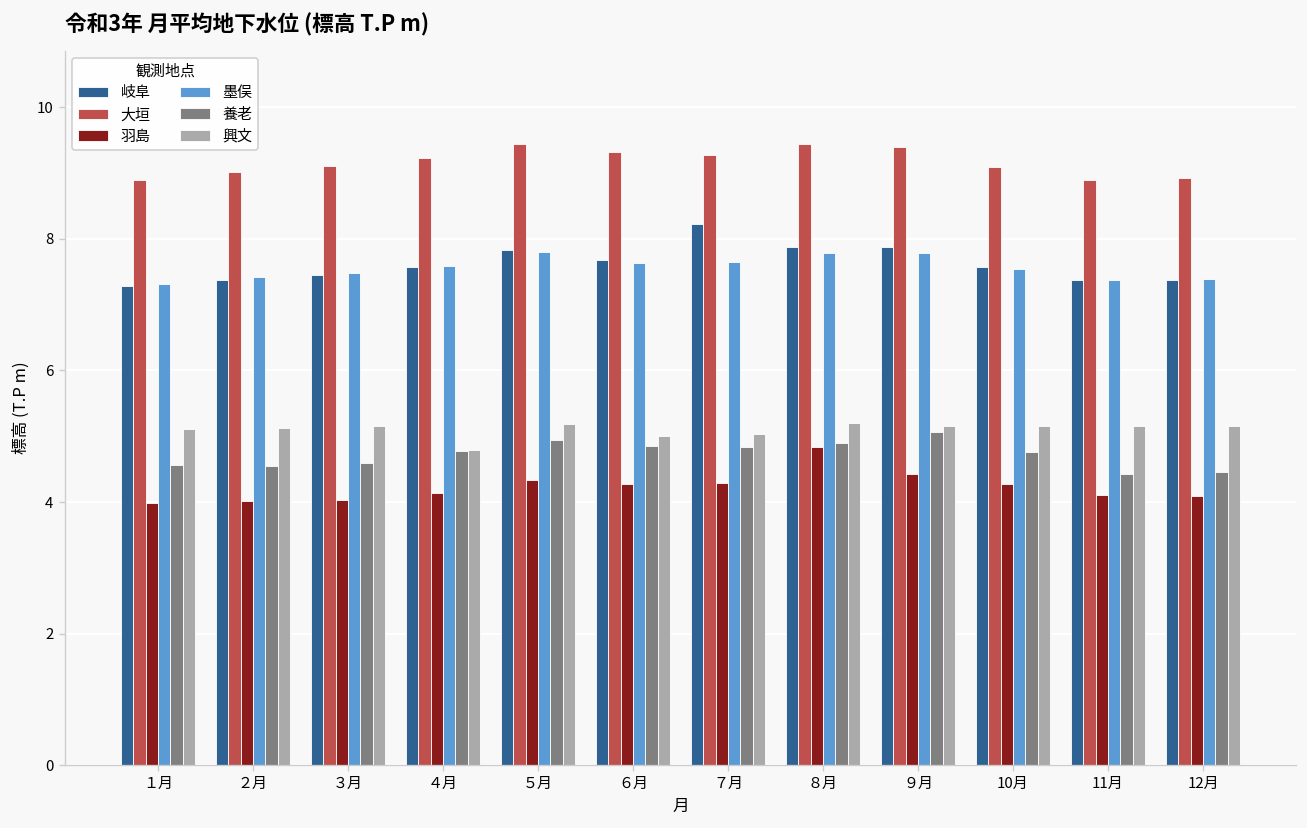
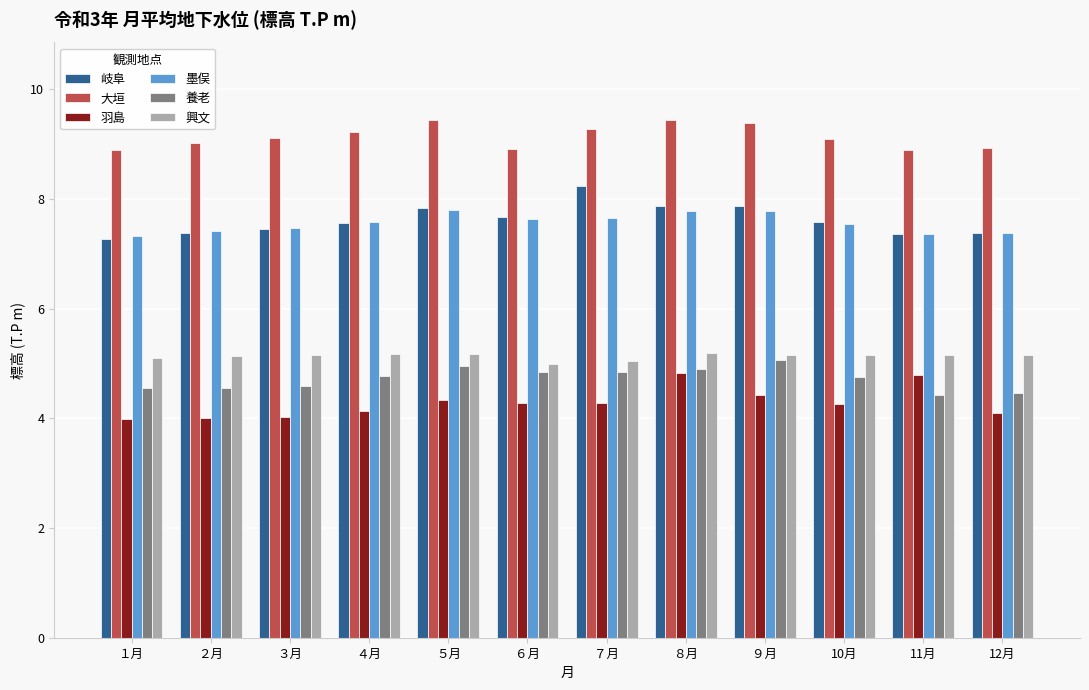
  {
    "岐阜": {
      "１月": 7.3,
      "２月": 7.4,
      "３月": 7.5,
      "４月": 7.6,
      "５月": 7.8,
      "６月": 7.7,
      "７月": 8.2,
      "８月": 7.9,
      "９月": 7.9,
      "10月": 7.6,
      "11月": 7.4,
      "12月": 7.4
    },
    "大垣": {
      "１月": 8.9,
      "２月": 9.0,
      "３月": 9.1,
      "４月": 9.2,
      "５月": 9.4,
-     "６月": 9.3,
+     "６月": 8.9,
      "７月": 9.3,
      "８月": 9.4,
      "９月": 9.4,
      "10月": 9.1,
      "11月": 8.9,
      "12月": 8.9
    },
    "羽島": {
      "１月": 4.0,
      "２月": 4.0,
      "３月": 4.0,
      "４月": 4.1,
      "５月": 4.3,
      "６月": 4.3,
      "７月": 4.3,
      "８月": 4.8,
      "９月": 4.4,
      "10月": 4.3,
-     "11月": 4.1,
+     "11月": 4.8,
      "12月": 4.1
    },
    "墨俣": {
      "１月": 7.3,
      "２月": 7.4,
      "３月": 7.5,
      "４月": 7.6,
      "５月": 7.8,
      "６月": 7.6,
      "７月": 7.7,
      "８月": 7.8,
      "９月": 7.8,
      "10月": 7.6,
      "11月": 7.4,
      "12月": 7.4
    },
    "養老": {
      "１月": 4.6,
      "２月": 4.6,
      "３月": 4.6,
      "４月": 4.8,
      "５月": 5.0,
      "６月": 4.9,
      "７月": 4.8,
      "８月": 4.9,
      "９月": 5.1,
      "10月": 4.8,
      "11月": 4.4,
      "12月": 4.5
    },
    "興文": {
      "１月": 5.1,
      "２月": 5.1,
      "３月": 5.2,
-     "４月": 4.8,
+     "４月": 5.2,
      "５月": 5.2,
      "６月": 5.0,
      "７月": 5.0,
      "８月": 5.2,
      "９月": 5.2,
      "10月": 5.2,
      "11月": 5.2,
      "12月": 5.2
    }
  }
